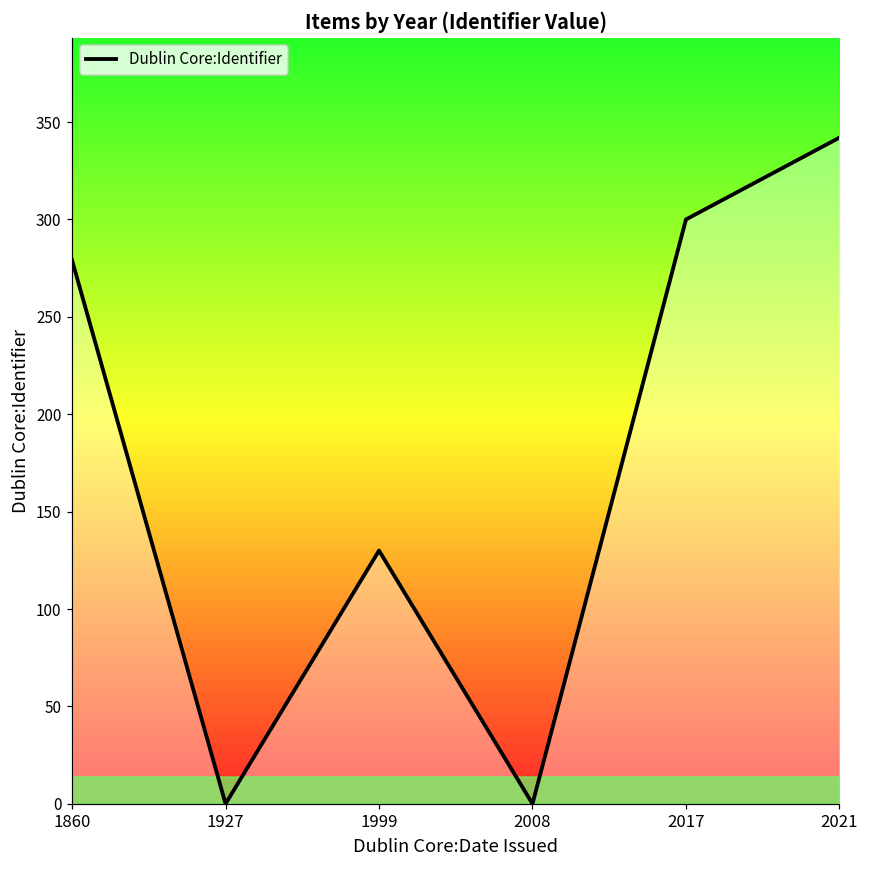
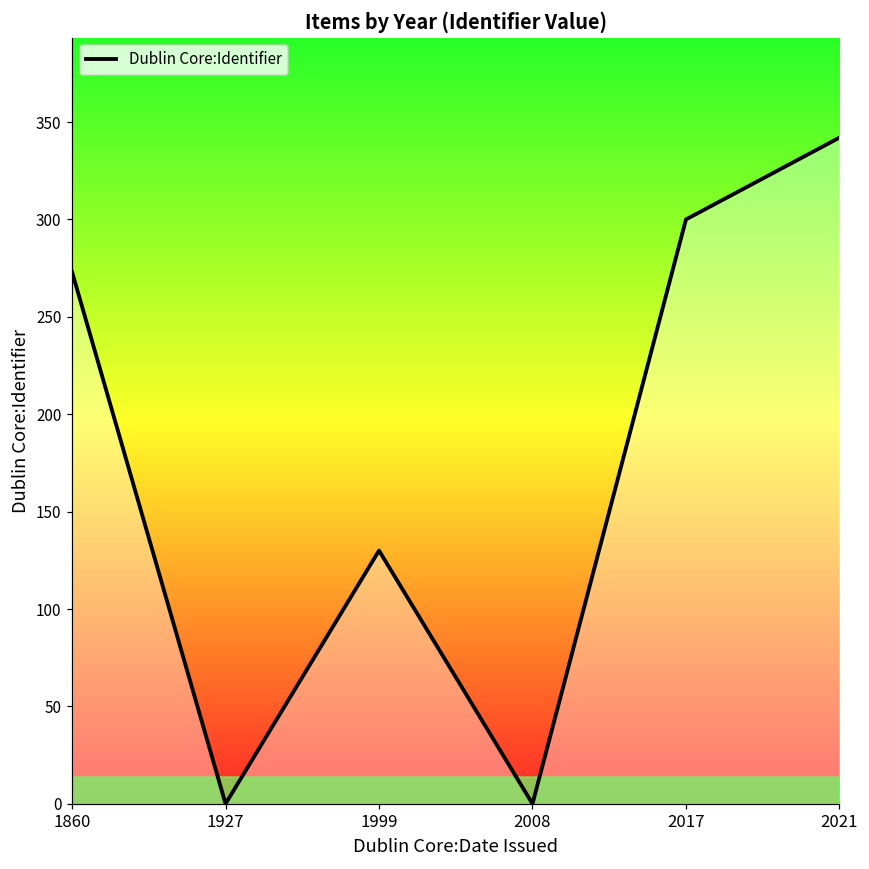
  {
-   "1860": 279,
+   "1860": 273,
    "1999": 130,
    "2017": 300,
    "2021": 342
  }
